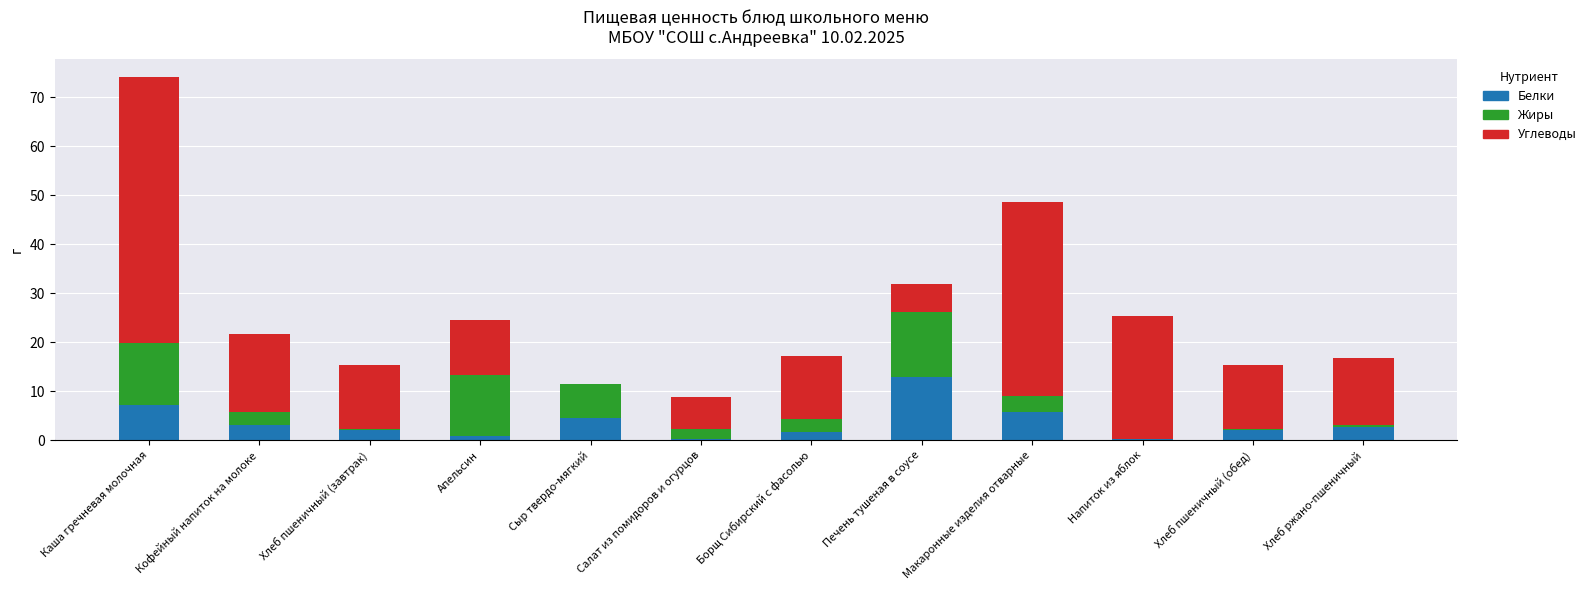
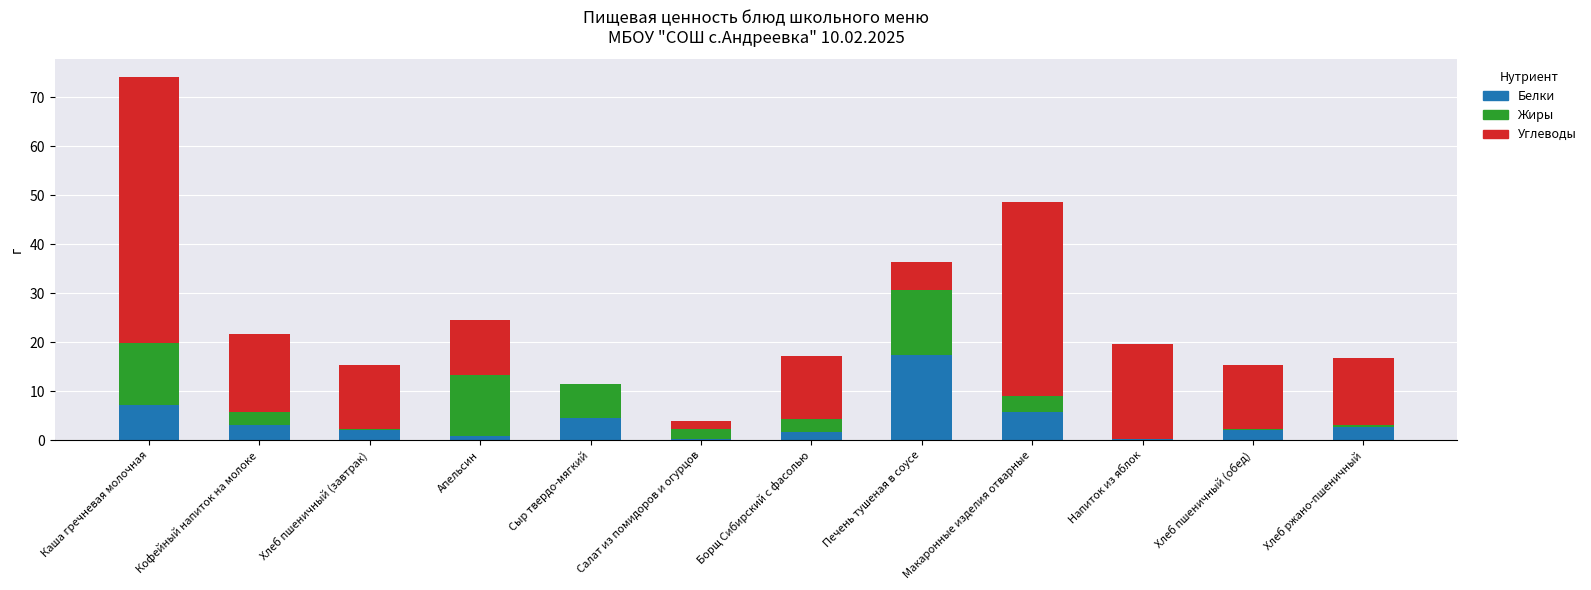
  {
    "Белки": {
      "Каша гречневая молочная": 7,
      "Кофейный напиток на молоке": 3,
      "Хлеб пшеничный (завтрак)": 2,
      "Апельсин": 1,
      "Сыр твердо-мягкий": 5,
      "Борщ Сибирский с фасолью": 2,
-     "Печень тушеная в соусе": 13,
+     "Печень тушеная в соусе": 17,
      "Макаронные изделия отварные": 6,
      "Хлеб пшеничный (обед)": 2,
      "Хлеб ржано-пшеничный": 3
    },
    "Жиры": {
      "Каша гречневая молочная": 13,
      "Кофейный напиток на молоке": 3,
      "Апельсин": 12,
      "Сыр твердо-мягкий": 7,
      "Салат из помидоров и огурцов": 2,
      "Борщ Сибирский с фасолью": 3,
      "Печень тушеная в соусе": 13,
      "Макаронные изделия отварные": 3,
      "Напиток из яблок": 0
    },
    "Углеводы": {
      "Каша гречневая молочная": 54,
      "Кофейный напиток на молоке": 16,
      "Хлеб пшеничный (завтрак)": 13,
      "Апельсин": 11,
-     "Салат из помидоров и огурцов": 7,
+     "Салат из помидоров и огурцов": 2,
      "Борщ Сибирский с фасолью": 13,
      "Печень тушеная в соусе": 6,
      "Макаронные изделия отварные": 40,
-     "Напиток из яблок": 25,
+     "Напиток из яблок": 19,
      "Хлеб пшеничный (обед)": 13,
      "Хлеб ржано-пшеничный": 14
    }
  }
